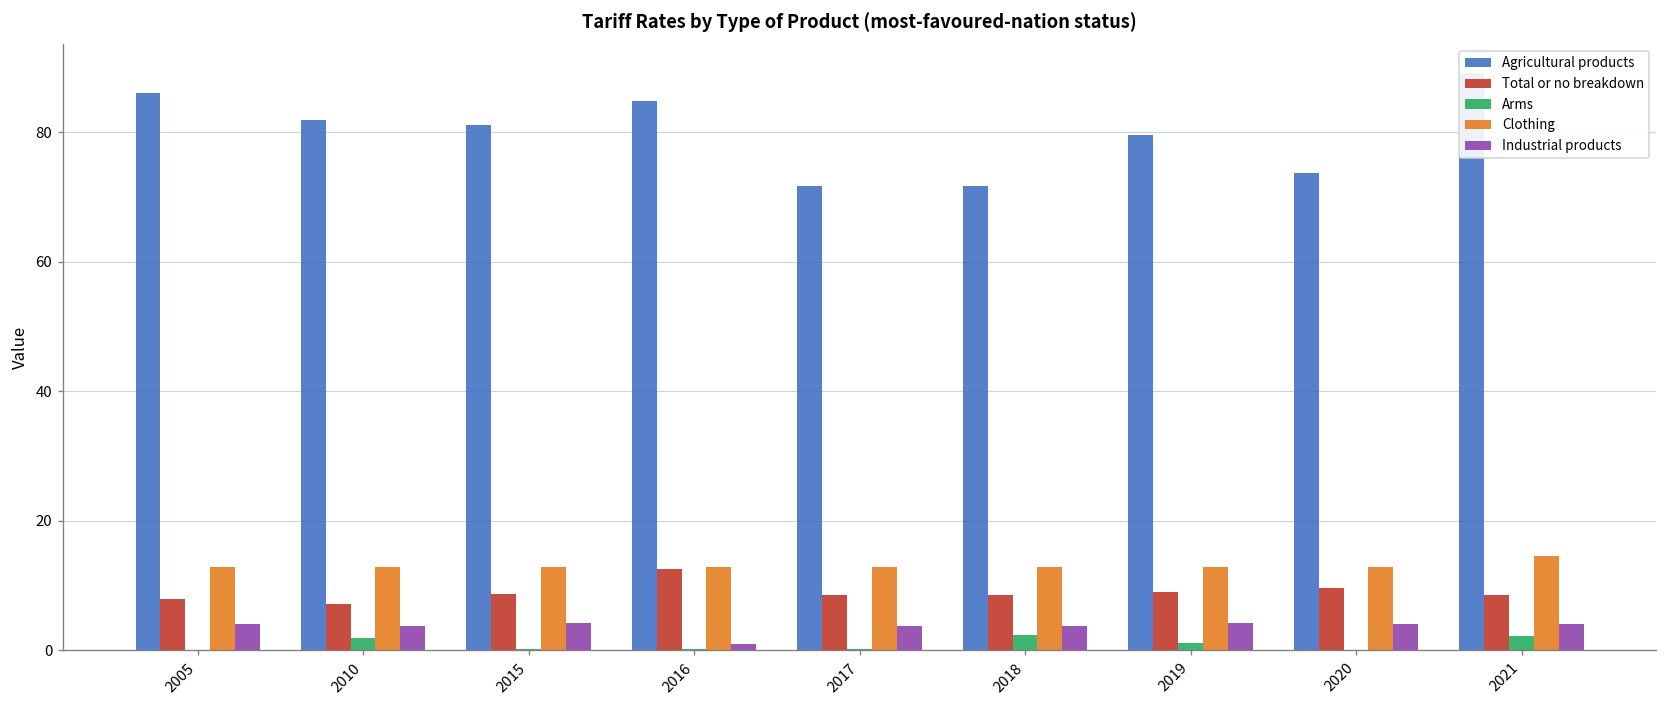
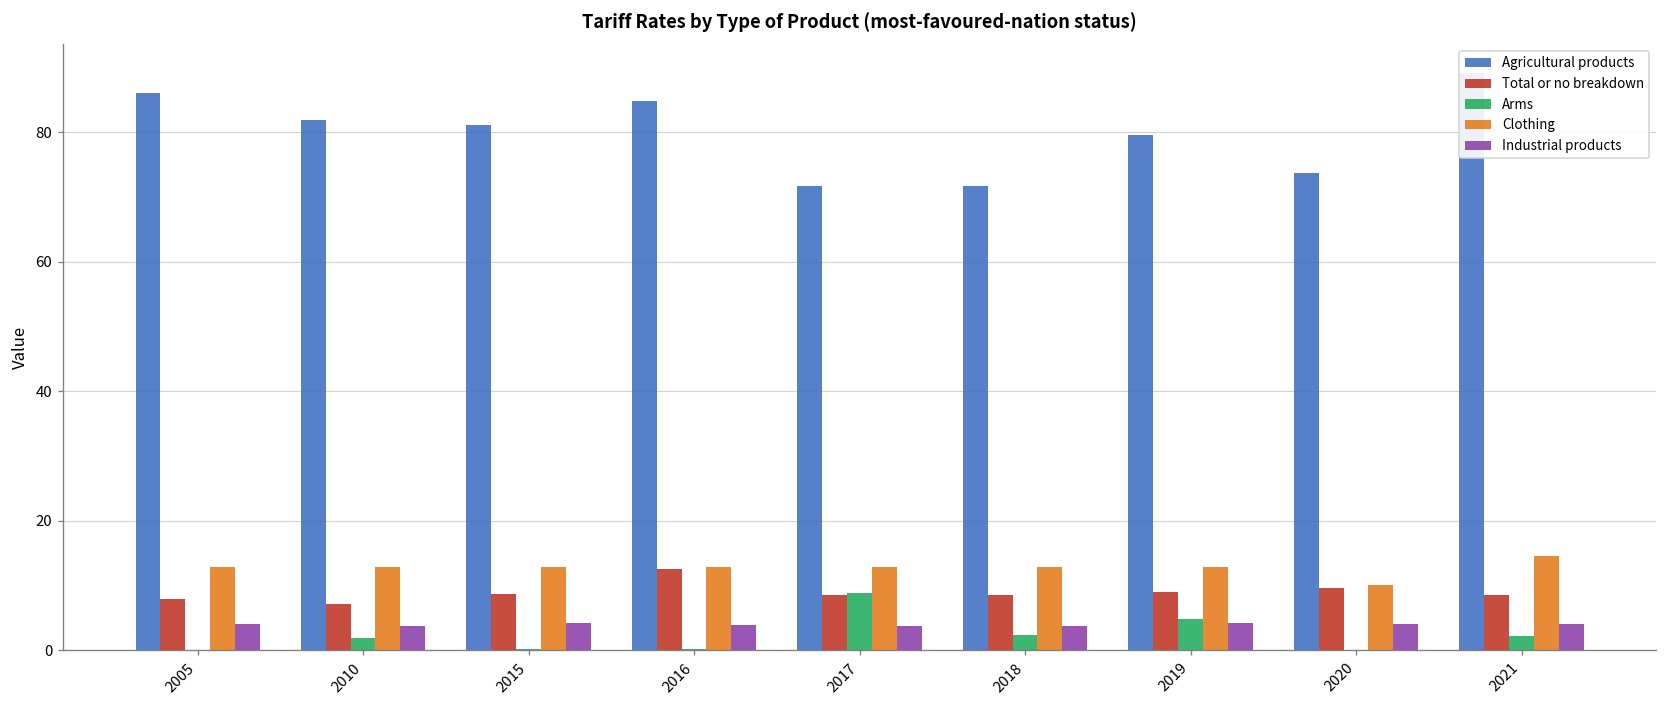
  {
    "Agricultural products": {
      "2005": 86,
      "2010": 82,
      "2015": 81,
      "2016": 85,
      "2017": 72,
      "2018": 72,
      "2019": 79,
      "2020": 74
    },
    "Total or no breakdown": {
      "2005": 8,
      "2010": 7,
      "2015": 9,
      "2016": 13,
      "2017": 9,
      "2018": 9,
      "2019": 9,
      "2020": 10,
      "2021": 9
    },
    "Arms": {
      "2010": 2,
-     "2017": 0,
+     "2017": 9,
      "2018": 2,
-     "2019": 1,
+     "2019": 5,
      "2021": 2
    },
    "Clothing": {
      "2005": 13,
      "2010": 13,
      "2015": 13,
      "2016": 13,
      "2017": 13,
      "2018": 13,
      "2019": 13,
-     "2020": 13,
+     "2020": 10,
      "2021": 15
    },
    "Industrial products": {
      "2005": 4,
      "2010": 4,
      "2015": 4,
-     "2016": 1,
+     "2016": 4,
      "2017": 4,
      "2018": 4,
      "2019": 4,
      "2020": 4,
      "2021": 4
    }
  }
